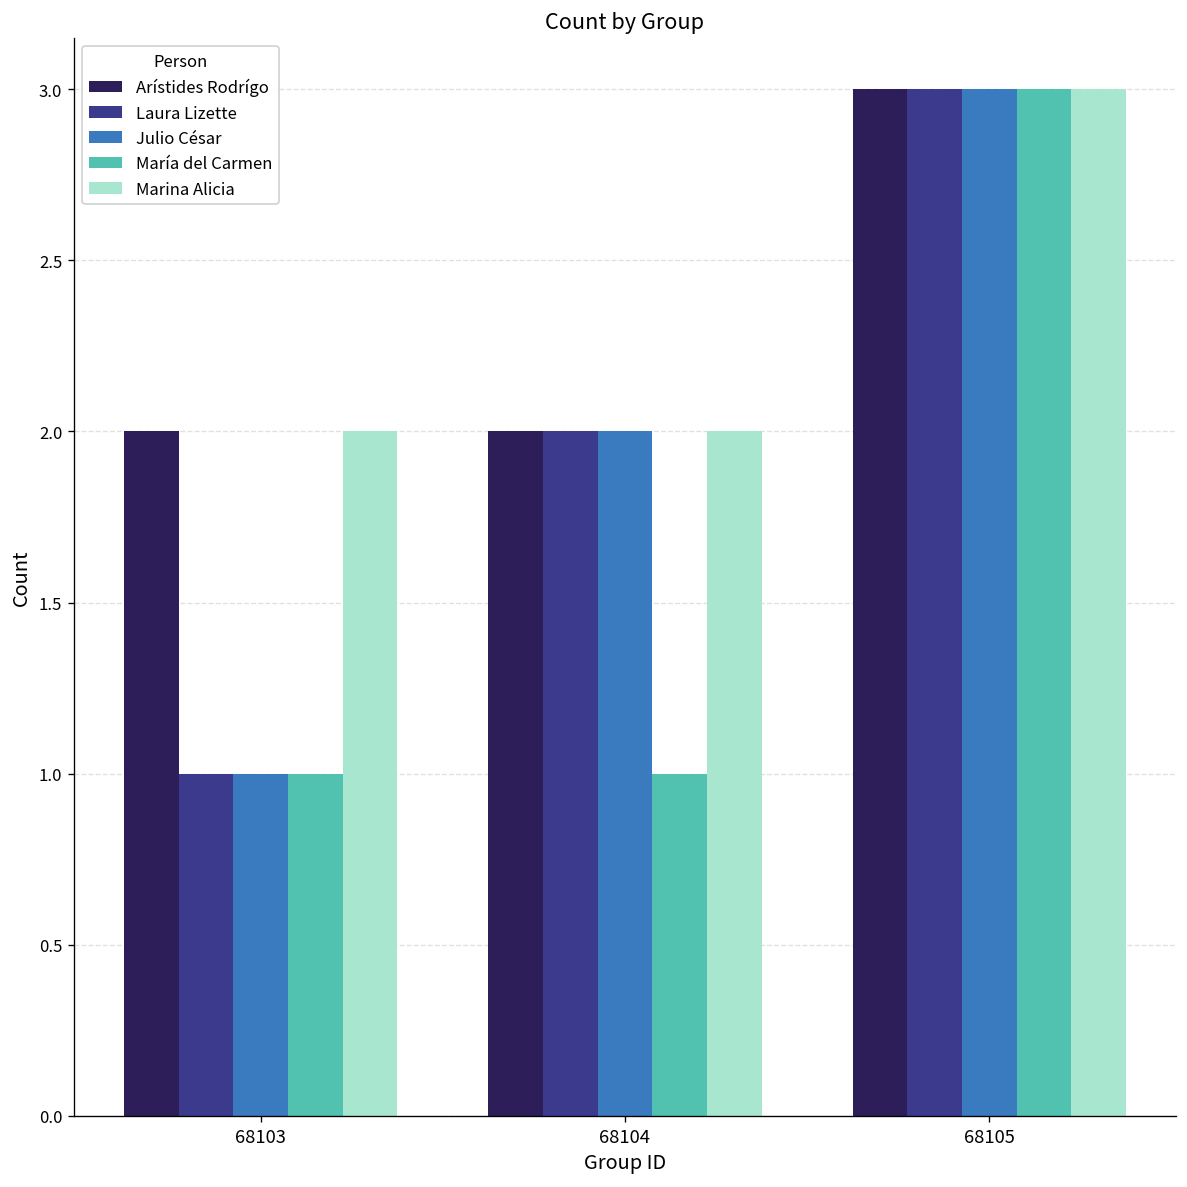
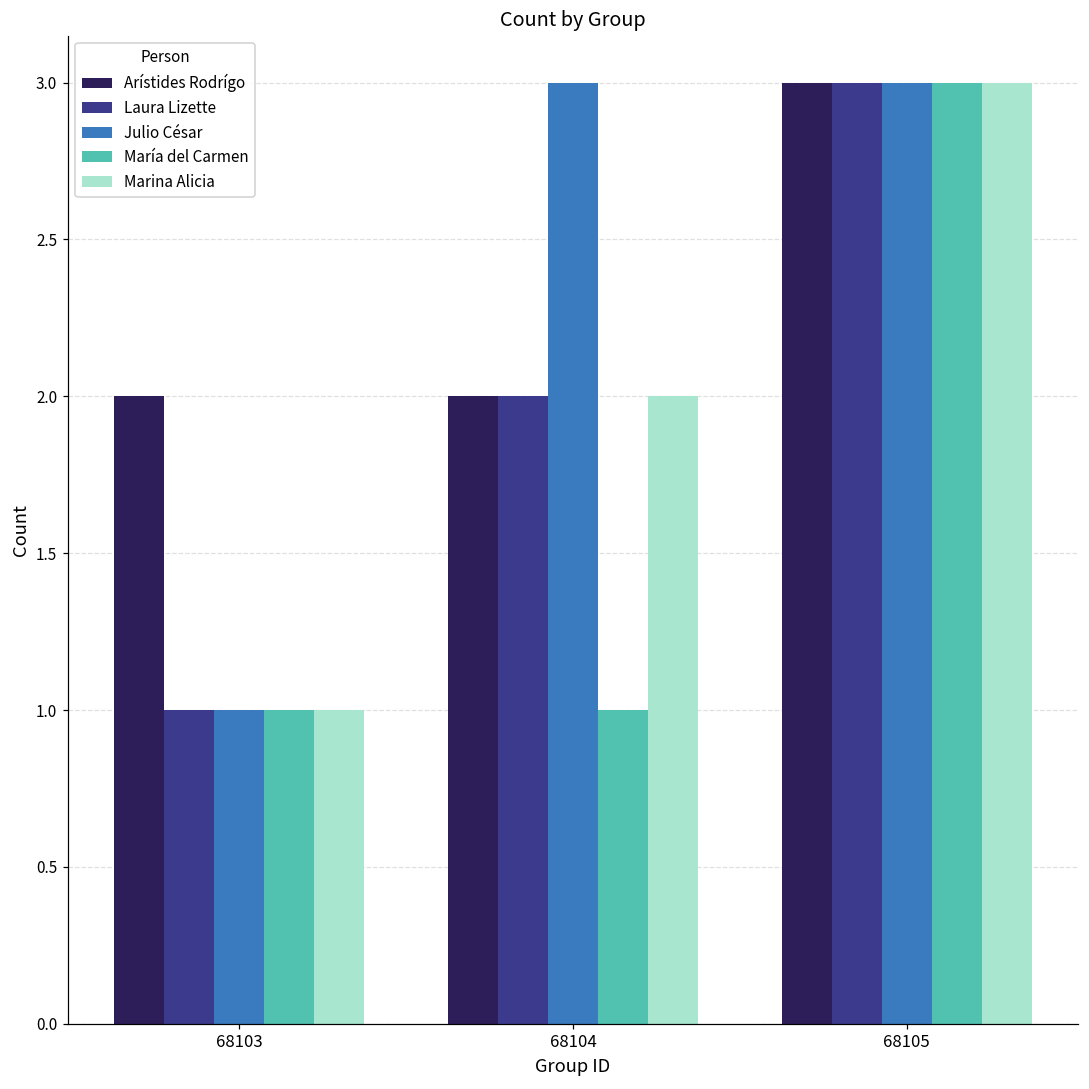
  {
    "Julio César": {
      "68103": 1,
-     "68104": 2,
+     "68104": 3,
      "68105": 3
    },
    "María del Carmen": {
      "68103": 1,
      "68104": 1,
      "68105": 3
    },
    "Marina Alicia": {
-     "68103": 2,
+     "68103": 1,
      "68104": 2,
      "68105": 3
    }
  }
